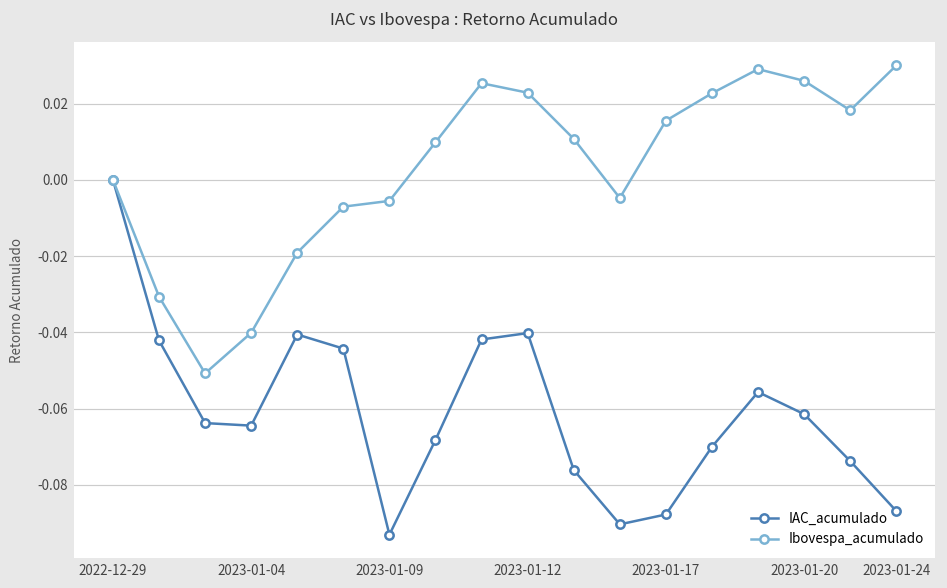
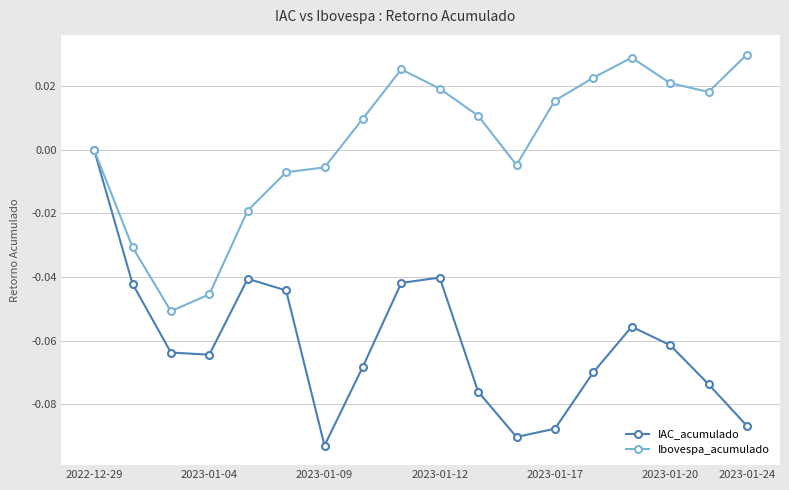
  {
    "IAC_acumulado": {
      "2023-01-04": -0.064,
      "2023-01-09": -0.093,
      "2023-01-12": -0.040,
      "2023-01-17": -0.088,
      "2023-01-20": -0.061,
      "2023-01-24": -0.087
    },
    "Ibovespa_acumulado": {
-     "2023-01-04": -0.040,
+     "2023-01-04": -0.045,
      "2023-01-09": -0.006,
-     "2023-01-12": 0.023,
+     "2023-01-12": 0.019,
      "2023-01-17": 0.016,
-     "2023-01-20": 0.026,
+     "2023-01-20": 0.021,
      "2023-01-24": 0.030
    }
  }
